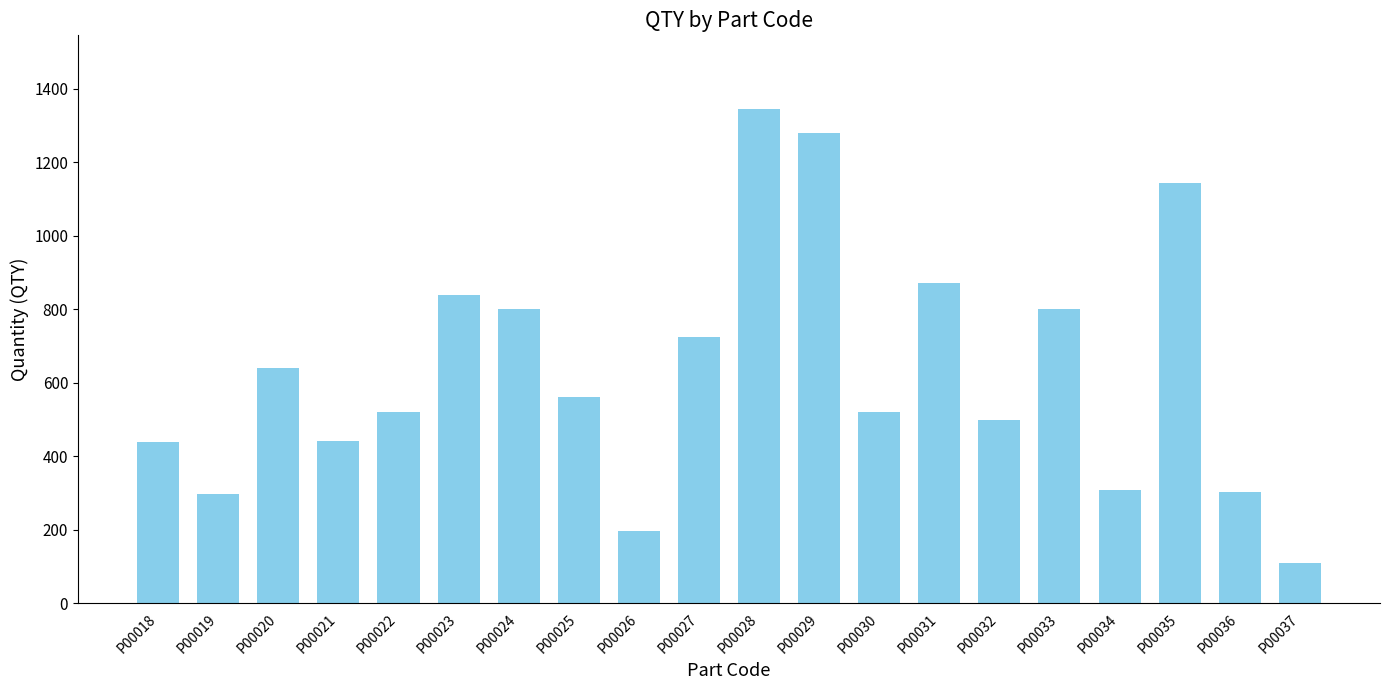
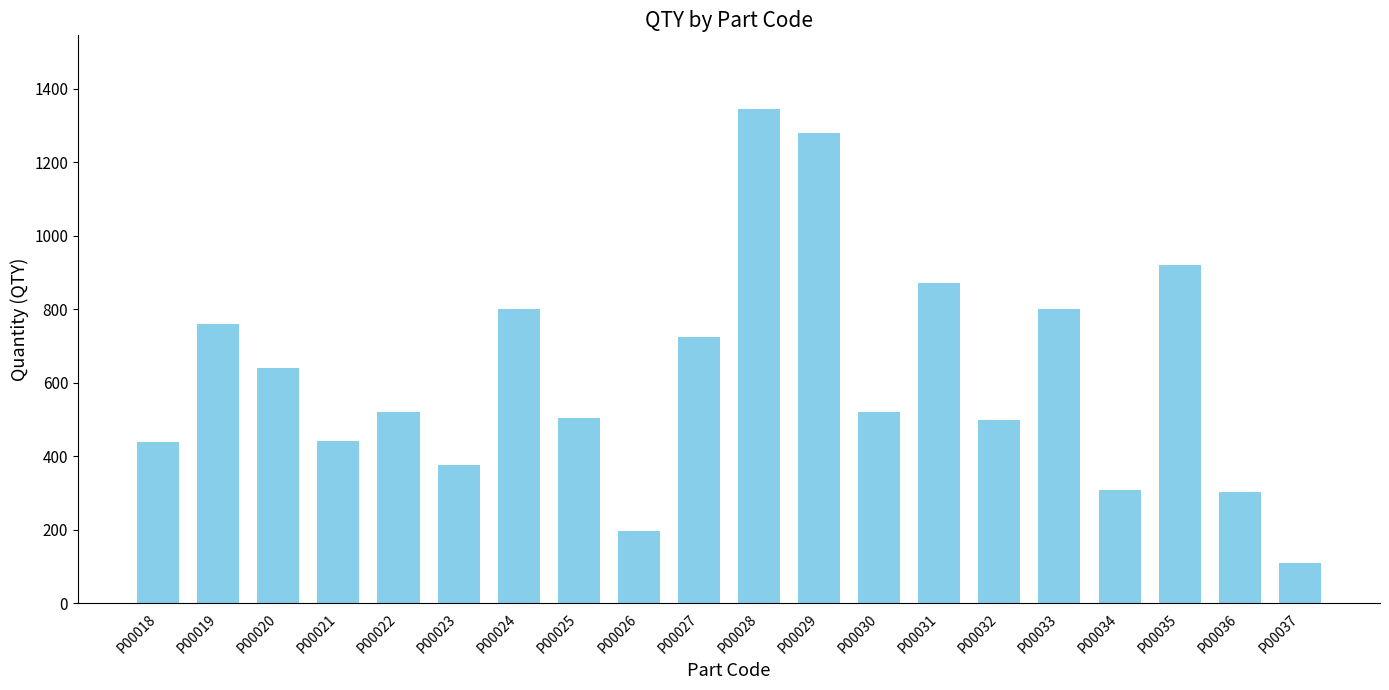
  {
    "P00018": 440,
-   "P00019": 300,
+   "P00019": 760,
    "P00020": 640,
    "P00021": 440,
    "P00022": 520,
-   "P00023": 840,
+   "P00023": 380,
    "P00024": 800,
-   "P00025": 560,
+   "P00025": 500,
    "P00026": 200,
    "P00027": 720,
    "P00028": 1340,
    "P00029": 1280,
    "P00030": 520,
    "P00031": 870,
    "P00032": 500,
    "P00033": 800,
    "P00034": 310,
-   "P00035": 1140,
+   "P00035": 920,
    "P00036": 300,
    "P00037": 110
  }
